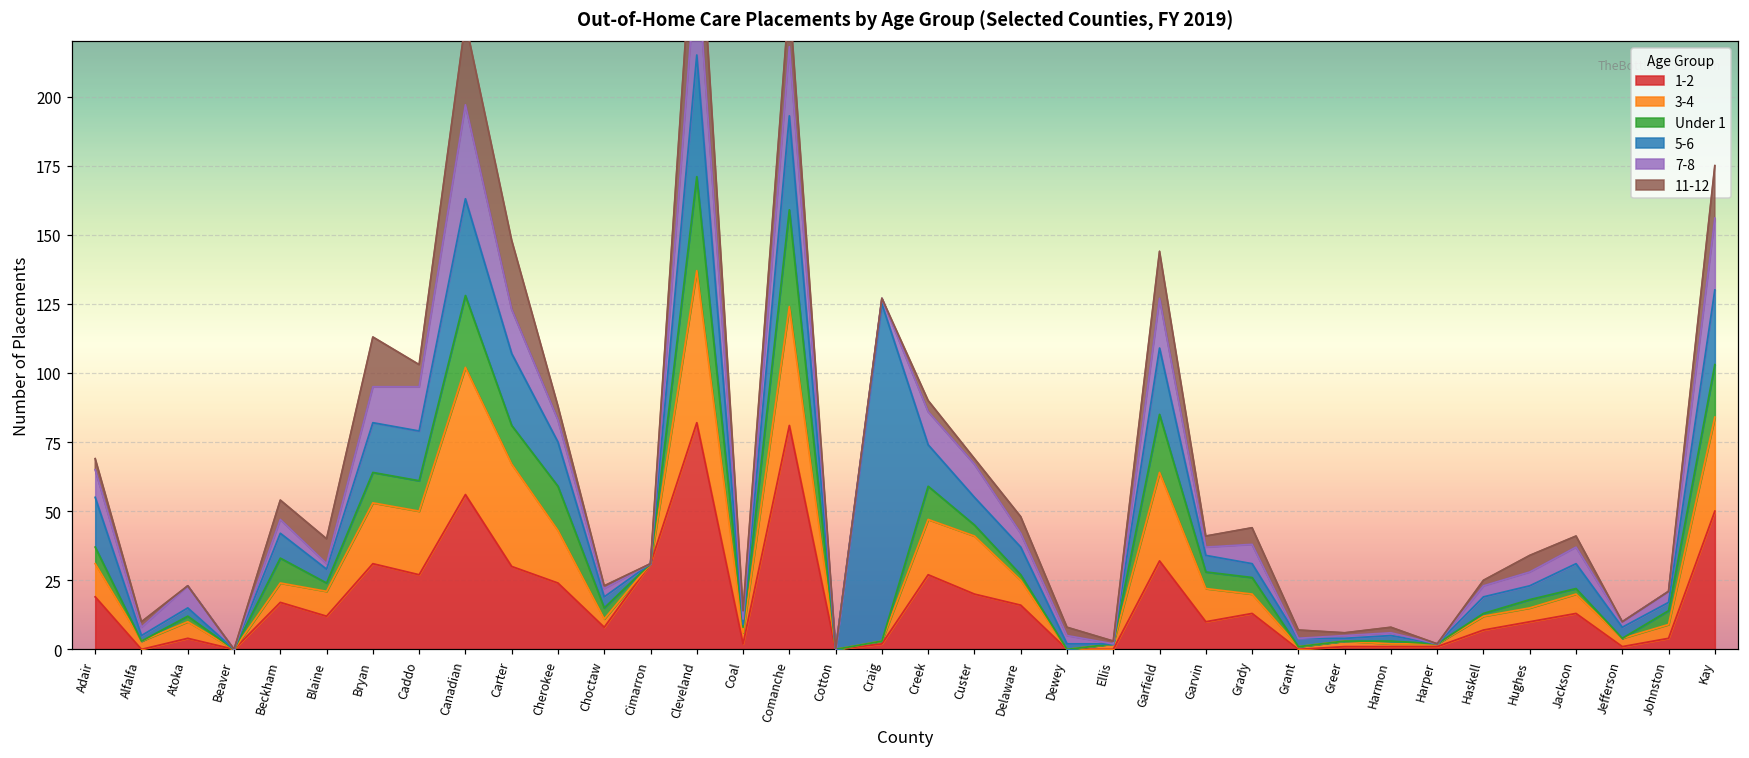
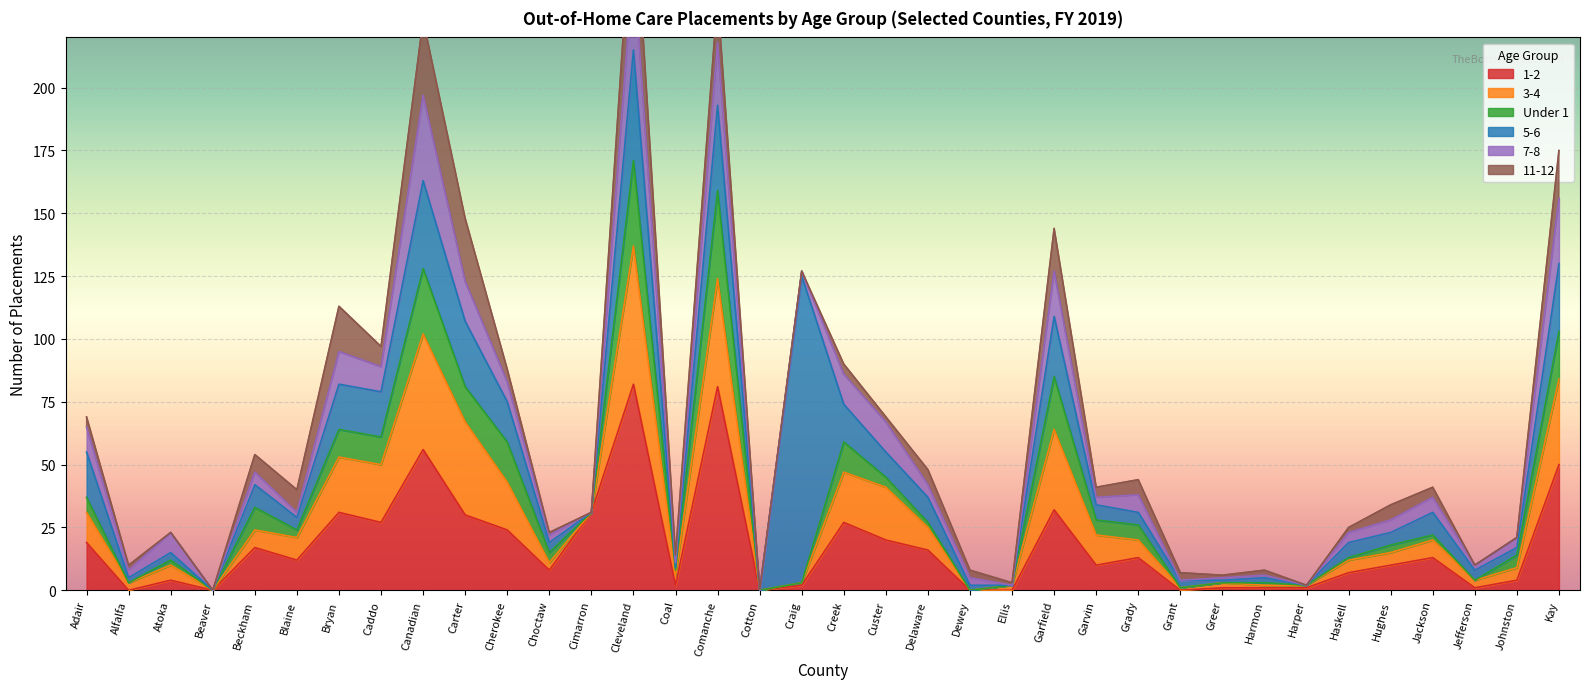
  {
    "1-2": {
      "Adair": 19,
      "Alfalfa": 0,
      "Atoka": 4,
      "Beckham": 17,
      "Blaine": 12,
      "Bryan": 31,
      "Caddo": 27,
      "Canadian": 56,
      "Carter": 30,
      "Cherokee": 24,
      "Choctaw": 8,
      "Cleveland": 82,
      "Coal": 2,
      "Comanche": 81,
      "Craig": 2,
      "Creek": 27,
      "Custer": 20,
      "Delaware": 16,
      "Ellis": 0,
      "Garfield": 32,
      "Garvin": 10,
      "Grady": 13,
      "Greer": 1,
      "Haskell": 7,
      "Hughes": 10,
      "Jackson": 13,
      "Jefferson": 1,
      "Johnston": 4,
      "Kay": 50
    },
    "3-4": {
      "Adair": 12,
      "Atoka": 6,
      "Beckham": 7,
      "Blaine": 9,
      "Bryan": 22,
      "Caddo": 23,
      "Canadian": 46,
      "Carter": 37,
      "Cherokee": 19,
      "Choctaw": 3,
      "Cleveland": 55,
      "Coal": 4,
      "Comanche": 43,
      "Creek": 20,
      "Custer": 21,
      "Delaware": 9,
      "Garfield": 32,
      "Garvin": 12,
      "Grady": 7,
      "Hughes": 5,
      "Jackson": 7,
      "Johnston": 5,
      "Kay": 34
    },
    "Under 1": {
      "Adair": 6,
      "Atoka": 2,
      "Beckham": 9,
      "Blaine": 3,
      "Bryan": 11,
      "Caddo": 11,
      "Canadian": 26,
      "Carter": 14,
      "Cherokee": 16,
      "Choctaw": 4,
      "Cleveland": 34,
      "Comanche": 35,
      "Creek": 12,
      "Custer": 4,
      "Delaware": 2,
      "Garfield": 21,
      "Garvin": 6,
      "Grady": 6,
      "Harmon": 1,
      "Hughes": 3,
      "Jackson": 2,
      "Johnston": 5,
      "Kay": 19
    },
    "5-6": {
      "Adair": 18,
      "Alfalfa": 2,
      "Atoka": 3,
      "Beckham": 9,
      "Blaine": 5,
      "Bryan": 18,
      "Caddo": 18,
      "Canadian": 35,
      "Carter": 26,
      "Cherokee": 16,
      "Choctaw": 4,
      "Cleveland": 44,
      "Comanche": 34,
      "Craig": 122,
      "Creek": 15,
      "Custer": 10,
      "Delaware": 10,
      "Dewey": 2,
      "Garfield": 24,
      "Garvin": 6,
      "Grady": 5,
      "Haskell": 6,
      "Hughes": 5,
      "Jackson": 9,
      "Jefferson": 4,
      "Johnston": 3,
      "Kay": 27
    },
    "7-8": {
      "Adair": 10,
      "Alfalfa": 3,
      "Beckham": 5,
      "Blaine": 2,
      "Bryan": 13,
-     "Caddo": 16,
+     "Caddo": 10,
      "Canadian": 34,
      "Carter": 16,
      "Cherokee": 8,
      "Coal": 2,
      "Comanche": 25,
      "Creek": 12,
      "Custer": 12,
      "Delaware": 5,
      "Dewey": 3,
      "Garfield": 18,
      "Garvin": 3,
      "Grady": 7,
      "Haskell": 4,
      "Hughes": 5,
      "Jackson": 6,
      "Kay": 26
    },
    "11-12": {
      "Adair": 4,
      "Alfalfa": 2,
      "Beckham": 7,
      "Blaine": 9,
      "Bryan": 18,
      "Caddo": 8,
      "Carter": 25,
      "Cherokee": 5,
      "Coal": 3,
      "Creek": 4,
      "Custer": 2,
      "Delaware": 6,
      "Dewey": 3,
      "Ellis": 1,
      "Garfield": 17,
      "Garvin": 4,
      "Grady": 6,
      "Grant": 3,
      "Harmon": 2,
      "Haskell": 2,
      "Hughes": 6,
      "Jackson": 4
    }
  }
